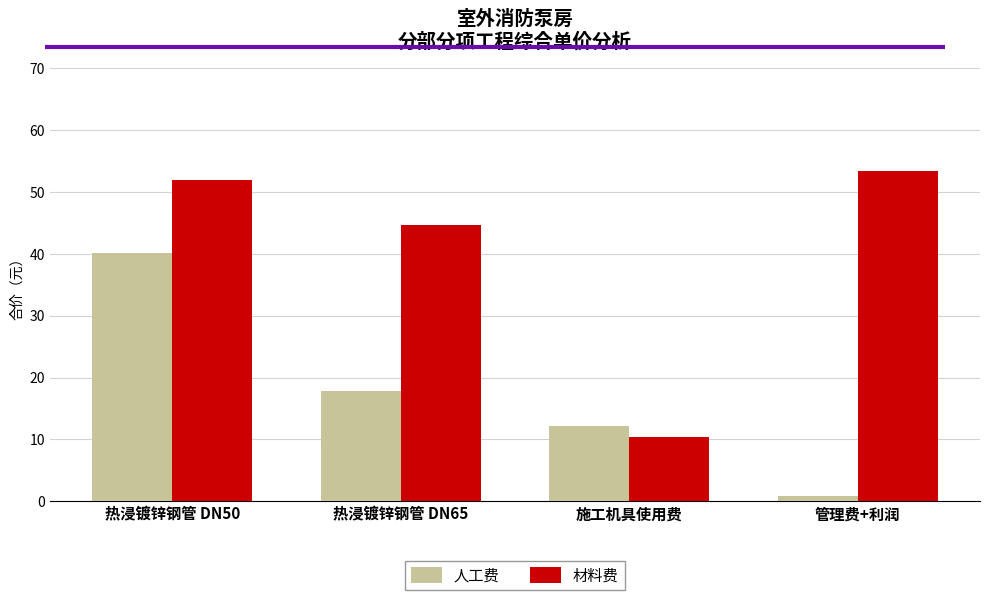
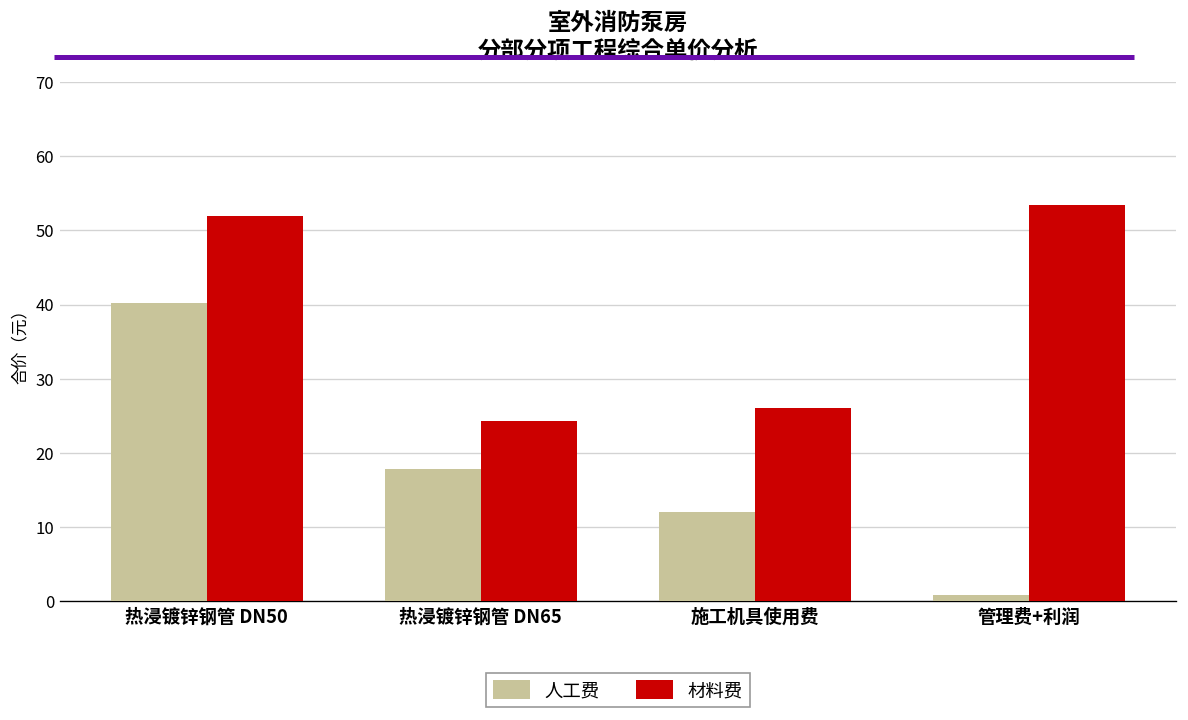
  {
    "人工费": {
      "热浸镀锌钢管 DN50": 40,
      "热浸镀锌钢管 DN65": 18,
      "施工机具使用费": 12,
      "管理费+利润": 1
    },
    "材料费": {
      "热浸镀锌钢管 DN50": 52,
-     "热浸镀锌钢管 DN65": 45,
-     "施工机具使用费": 10,
+     "热浸镀锌钢管 DN65": 24,
+     "施工机具使用费": 26,
      "管理费+利润": 53
    }
  }
